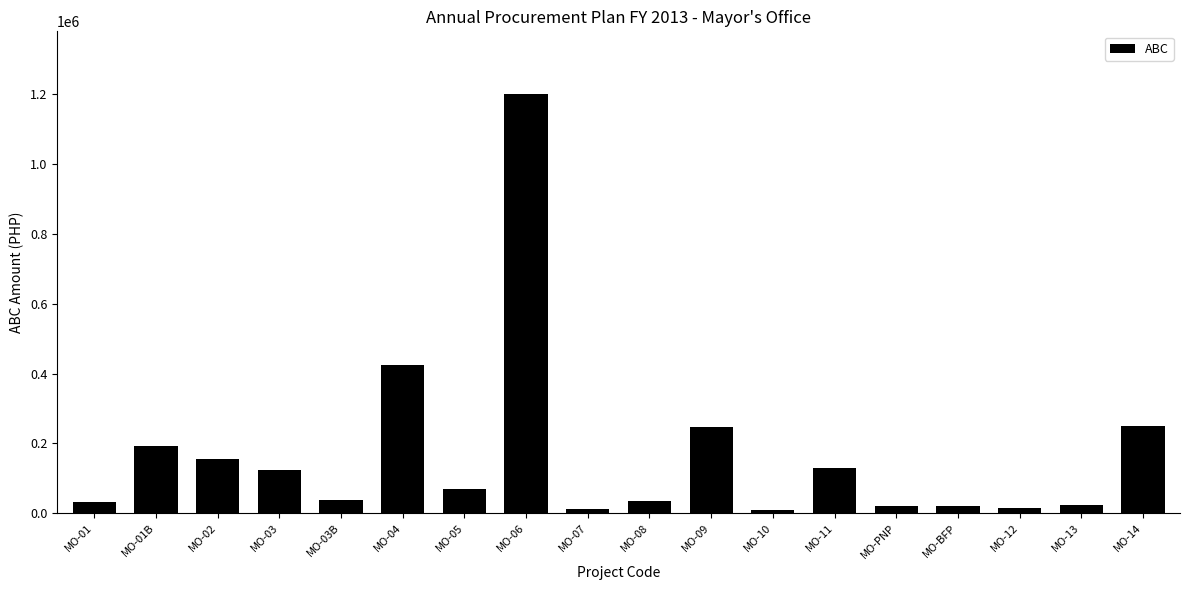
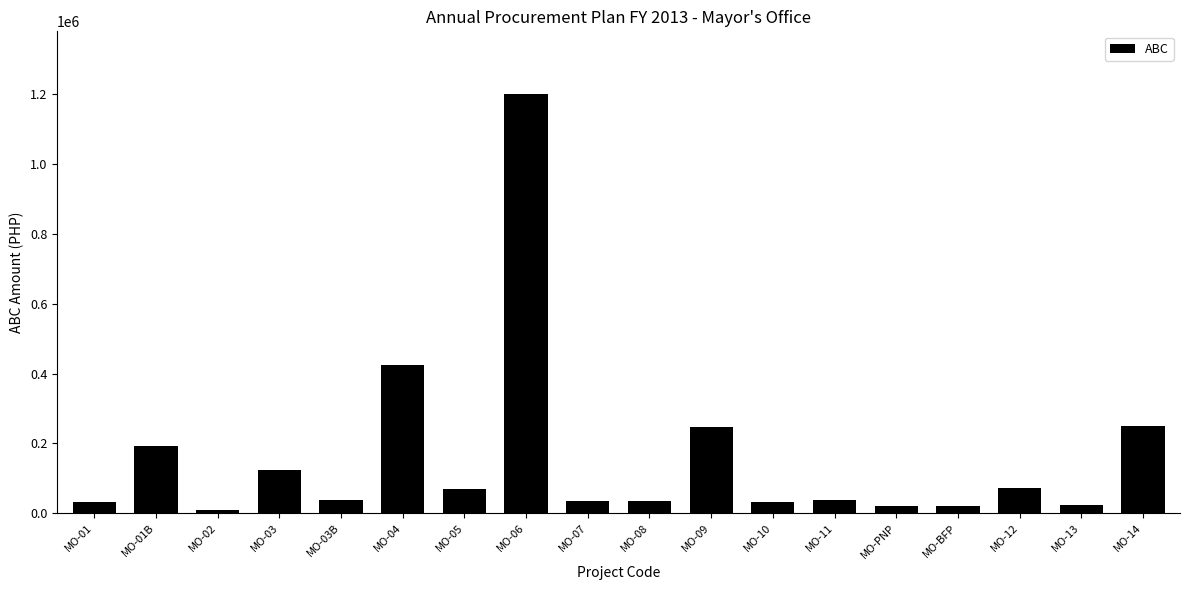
  {
    "MO-01": 30000,
    "MO-01B": 190000,
-   "MO-02": 160000,
+   "MO-02": 10000,
    "MO-03": 120000,
    "MO-03B": 40000,
    "MO-04": 430000,
    "MO-05": 70000,
    "MO-06": 1200000,
-   "MO-07": 10000,
+   "MO-07": 40000,
    "MO-08": 40000,
    "MO-09": 250000,
-   "MO-10": 10000,
-   "MO-11": 130000,
+   "MO-10": 30000,
+   "MO-11": 40000,
    "MO-PNP": 20000,
    "MO-BFP": 20000,
-   "MO-12": 20000,
+   "MO-12": 70000,
    "MO-13": 30000,
    "MO-14": 250000
  }
